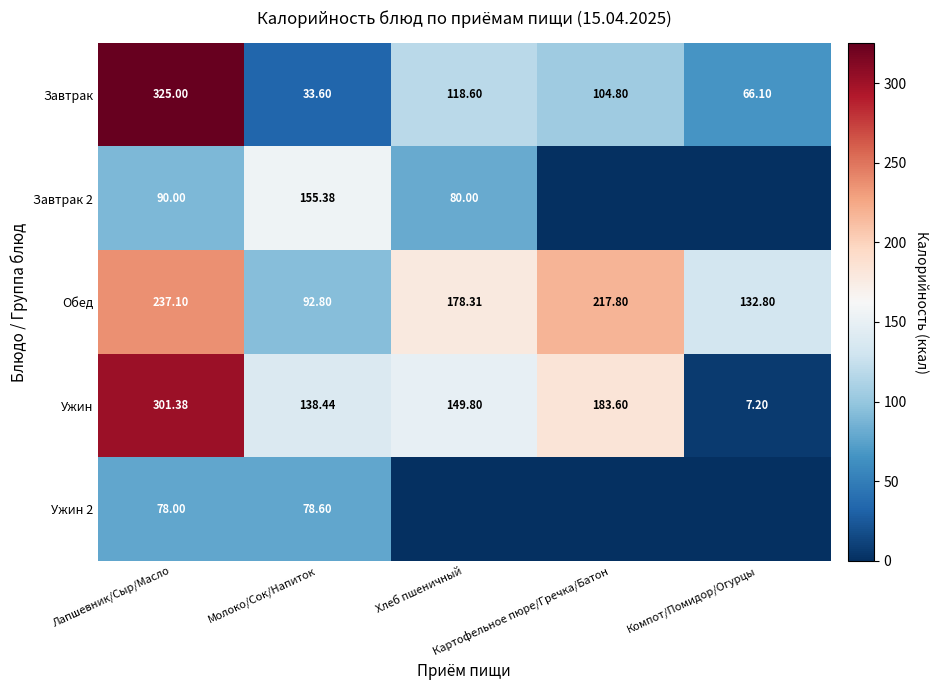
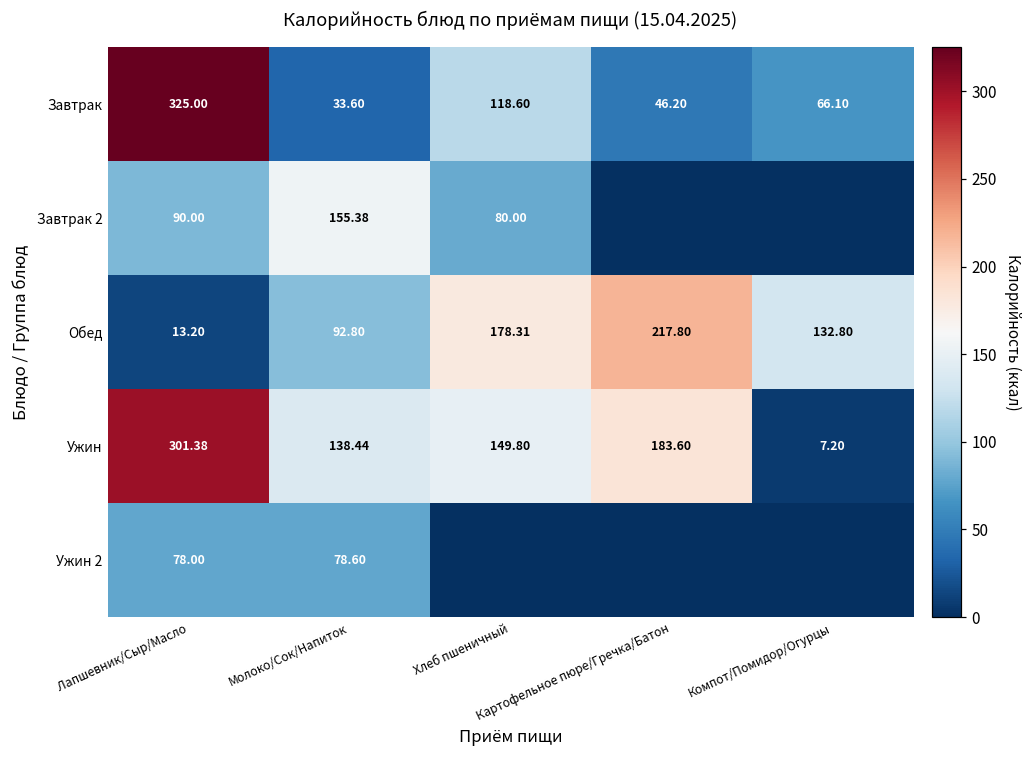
  {
    "Завтрак": {
      "Лапшевник/Сыр/Масло": 325.00,
      "Молоко/Сок/Напиток": 33.60,
      "Хлеб пшеничный": 118.60,
-     "Картофельное пюре/Гречка/Батон": 104.80,
+     "Картофельное пюре/Гречка/Батон": 46.20,
      "Компот/Помидор/Огурцы": 66.10
    },
    "Завтрак 2": {
      "Лапшевник/Сыр/Масло": 90.00,
      "Молоко/Сок/Напиток": 155.38,
      "Хлеб пшеничный": 80.00
    },
    "Обед": {
-     "Лапшевник/Сыр/Масло": 237.10,
+     "Лапшевник/Сыр/Масло": 13.20,
      "Молоко/Сок/Напиток": 92.80,
      "Хлеб пшеничный": 178.31,
      "Картофельное пюре/Гречка/Батон": 217.80,
      "Компот/Помидор/Огурцы": 132.80
    },
    "Ужин": {
      "Лапшевник/Сыр/Масло": 301.38,
      "Молоко/Сок/Напиток": 138.44,
      "Хлеб пшеничный": 149.80,
      "Картофельное пюре/Гречка/Батон": 183.60,
      "Компот/Помидор/Огурцы": 7.20
    },
    "Ужин 2": {
      "Лапшевник/Сыр/Масло": 78.00,
      "Молоко/Сок/Напиток": 78.60
    }
  }
